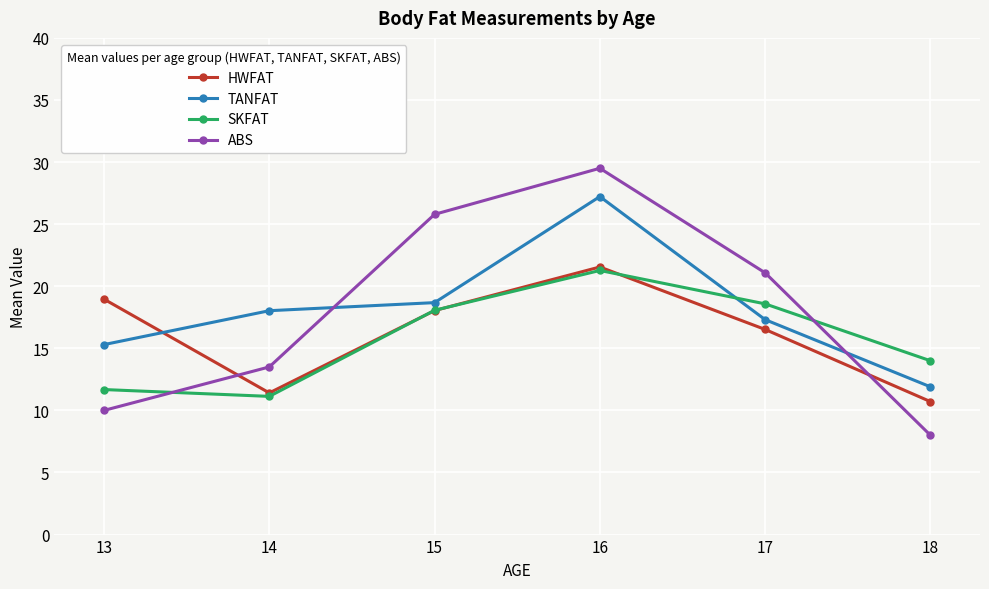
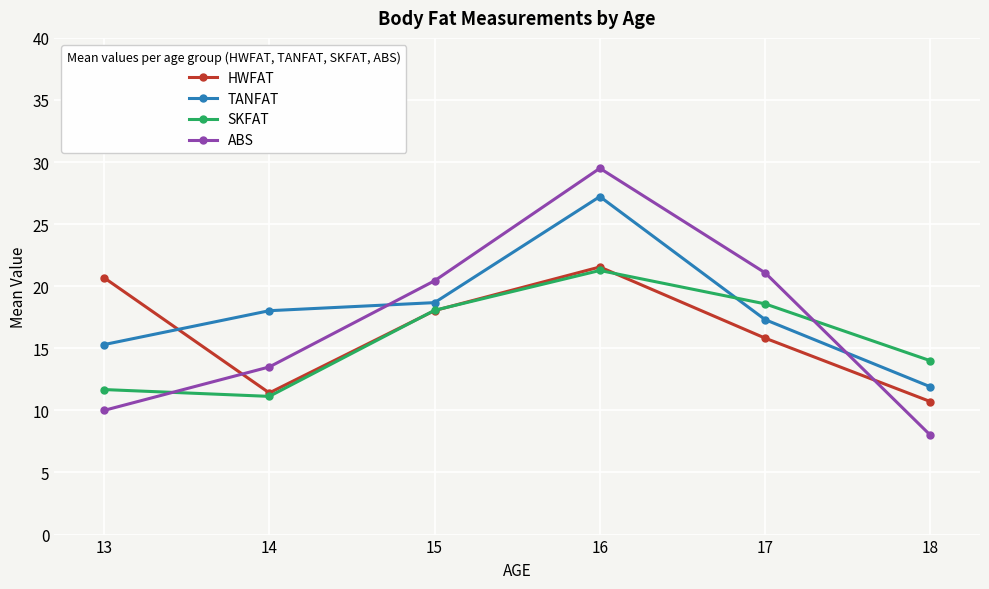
  {
    "HWFAT": {
-     "13": 19.0,
+     "13": 20.7,
      "14": 11.4,
      "16": 21.6,
-     "17": 16.5,
+     "17": 15.8,
      "18": 10.7
    },
    "TANFAT": {
      "13": 15.3,
      "14": 18.0,
      "15": 18.7,
      "16": 27.2,
      "17": 17.3,
      "18": 11.9
    },
    "SKFAT": {
      "13": 11.7,
      "14": 11.1,
      "16": 21.3,
      "17": 18.6,
      "18": 14.0
    },
    "ABS": {
      "13": 10.0,
      "14": 13.5,
-     "15": 25.8,
+     "15": 20.4,
      "16": 29.5,
      "17": 21.1,
      "18": 8.0
    }
  }
